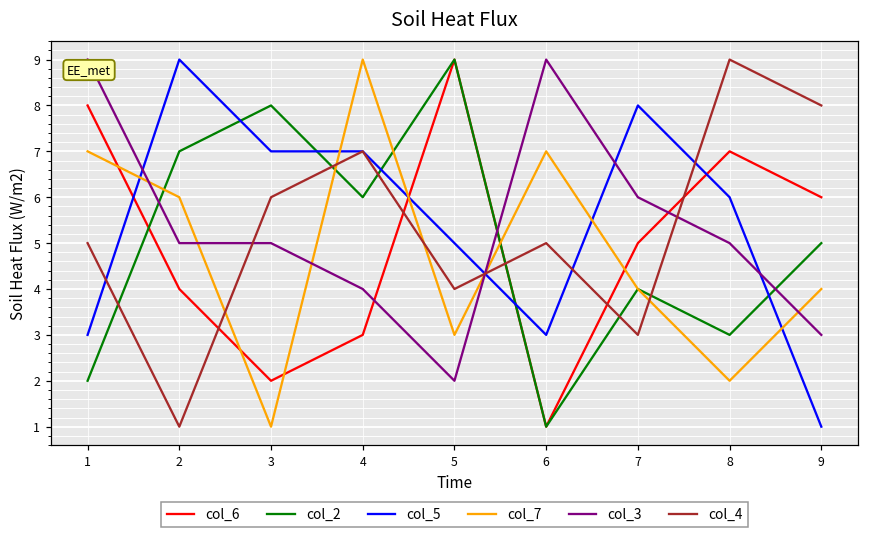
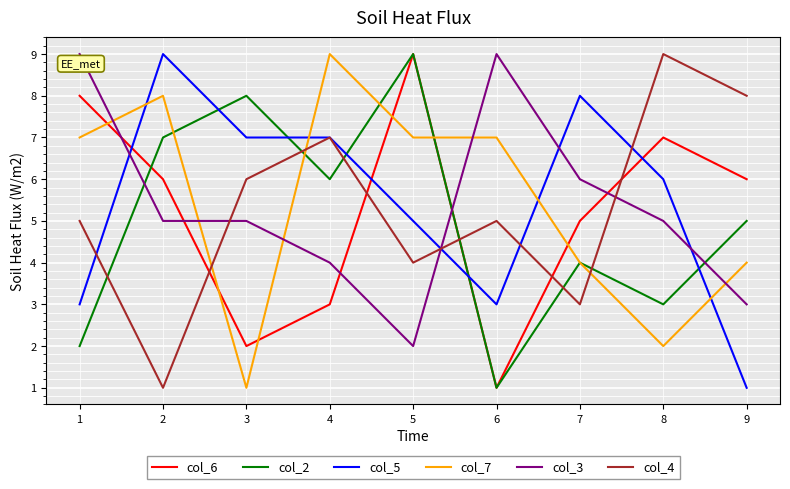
  {
    "col_6": {
      "1": 8,
-     "2": 4,
+     "2": 6,
      "3": 2,
      "4": 3,
      "7": 5,
      "8": 7,
      "9": 6
    },
    "col_2": {
      "1": 2,
      "2": 7,
      "3": 8,
      "4": 6,
      "8": 3,
      "9": 5
    },
    "col_5": {
      "1": 3,
      "2": 9,
      "3": 7,
      "5": 5,
      "6": 3,
      "7": 8,
      "8": 6,
      "9": 1
    },
    "col_7": {
      "1": 7,
-     "2": 6,
+     "2": 8,
      "3": 1,
      "4": 9,
-     "5": 3,
+     "5": 7,
      "6": 7,
      "8": 2,
      "9": 4
    },
    "col_3": {
      "1": 9,
      "2": 5,
      "3": 5,
      "4": 4,
      "5": 2,
      "6": 9,
      "7": 6,
      "8": 5,
      "9": 3
    },
    "col_4": {
      "1": 5,
      "2": 1,
      "3": 6,
      "5": 4,
      "6": 5,
      "7": 3,
      "8": 9,
      "9": 8
    }
  }
